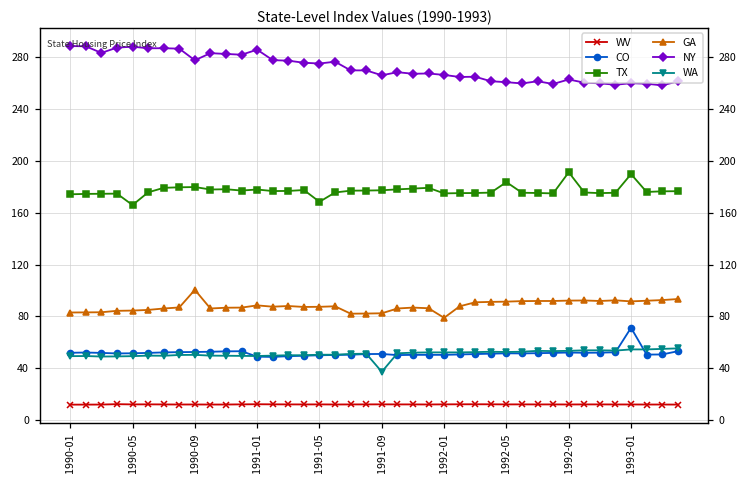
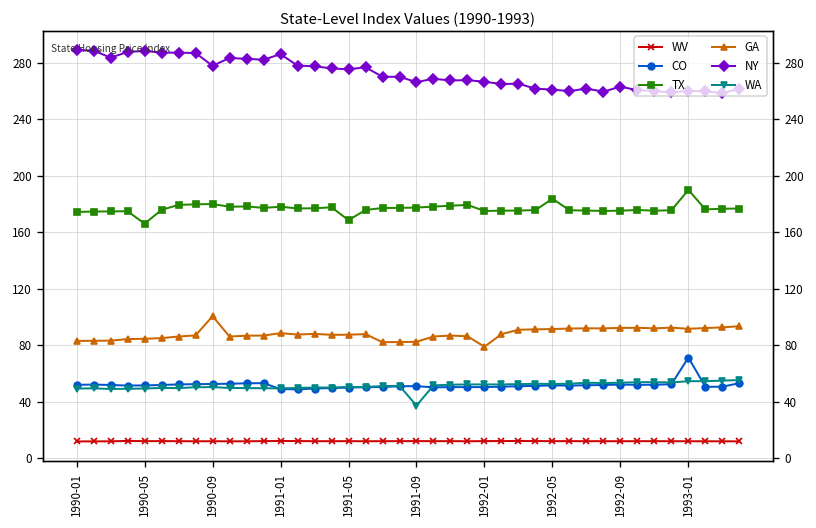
  {
    "WV": {
      "1990-01": 12,
      "1990-05": 12,
      "1990-09": 12,
      "1991-01": 12,
      "1991-05": 12,
      "1991-09": 12,
      "1992-01": 12,
      "1992-05": 12,
      "1992-09": 12,
      "1993-01": 12
    },
    "CO": {
      "1990-01": 52,
      "1990-05": 52,
      "1990-09": 53,
      "1991-09": 51,
      "1993-01": 71
    },
    "TX": {
      "1990-01": 174,
      "1990-05": 166,
      "1990-09": 180,
      "1991-01": 178,
      "1991-05": 169,
      "1991-09": 177,
      "1992-01": 175,
      "1992-05": 184,
-     "1992-09": 191,
+     "1992-09": 175,
      "1993-01": 190
    },
    "GA": {
      "1990-01": 83,
      "1990-05": 85,
      "1990-09": 101,
      "1991-01": 89,
      "1991-05": 87,
      "1991-09": 82,
      "1992-01": 79,
      "1992-05": 91,
      "1992-09": 92,
      "1993-01": 92
    },
    "NY": {
      "1990-01": 289,
      "1990-05": 288,
      "1990-09": 278,
      "1991-01": 286,
      "1991-05": 275,
      "1991-09": 266,
      "1992-01": 267,
      "1992-05": 261,
      "1992-09": 263
    },
    "WA": {
      "1990-01": 49,
      "1990-05": 49,
      "1990-09": 50,
      "1991-09": 37,
      "1993-01": 55
    }
  }
